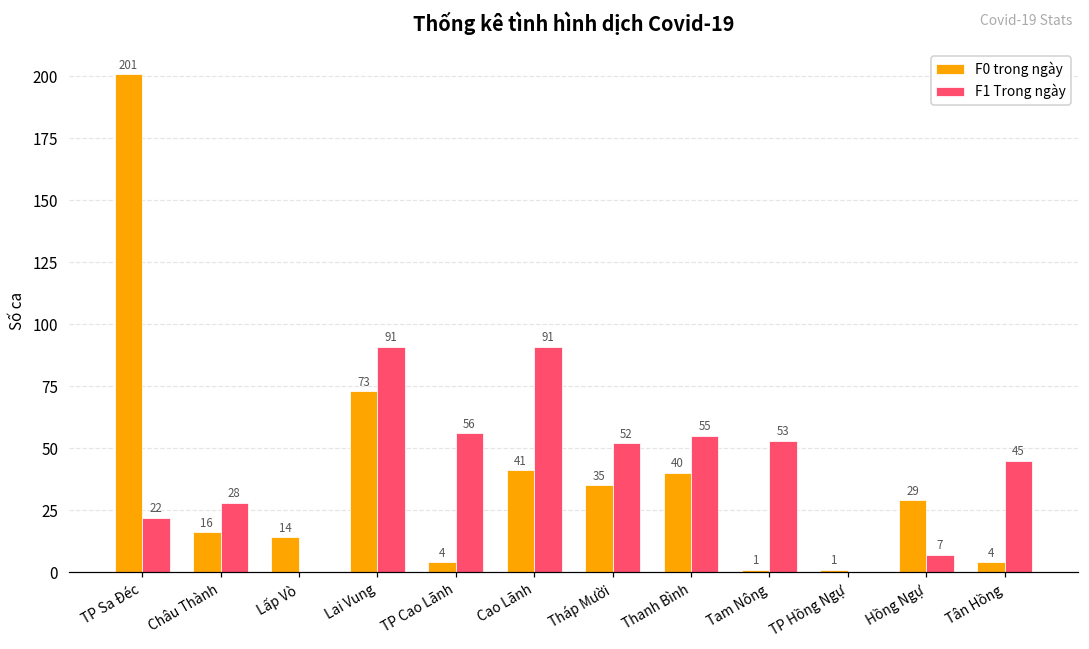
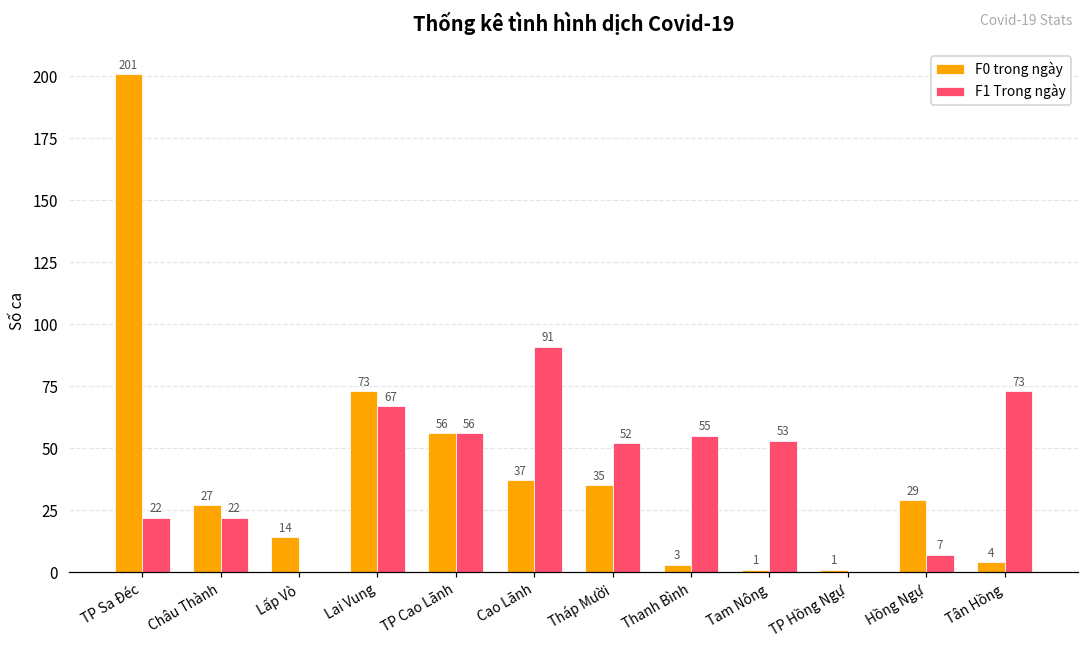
  {
    "F0 trong ngày": {
      "TP Sa Đéc": 201,
-     "Châu Thành": 16,
+     "Châu Thành": 27,
      "Lấp Vò": 14,
      "Lai Vung": 73,
-     "TP Cao Lãnh": 4,
-     "Cao Lãnh": 41,
+     "TP Cao Lãnh": 56,
+     "Cao Lãnh": 37,
      "Tháp Mười": 35,
-     "Thanh Bình": 40,
+     "Thanh Bình": 3,
      "Tam Nông": 1,
      "TP Hồng Ngự": 1,
      "Hồng Ngự": 29,
      "Tân Hồng": 4
    },
    "F1 Trong ngày": {
      "TP Sa Đéc": 22,
-     "Châu Thành": 28,
-     "Lai Vung": 91,
+     "Châu Thành": 22,
+     "Lai Vung": 67,
      "TP Cao Lãnh": 56,
      "Cao Lãnh": 91,
      "Tháp Mười": 52,
      "Thanh Bình": 55,
      "Tam Nông": 53,
      "Hồng Ngự": 7,
-     "Tân Hồng": 45
+     "Tân Hồng": 73
    }
  }
